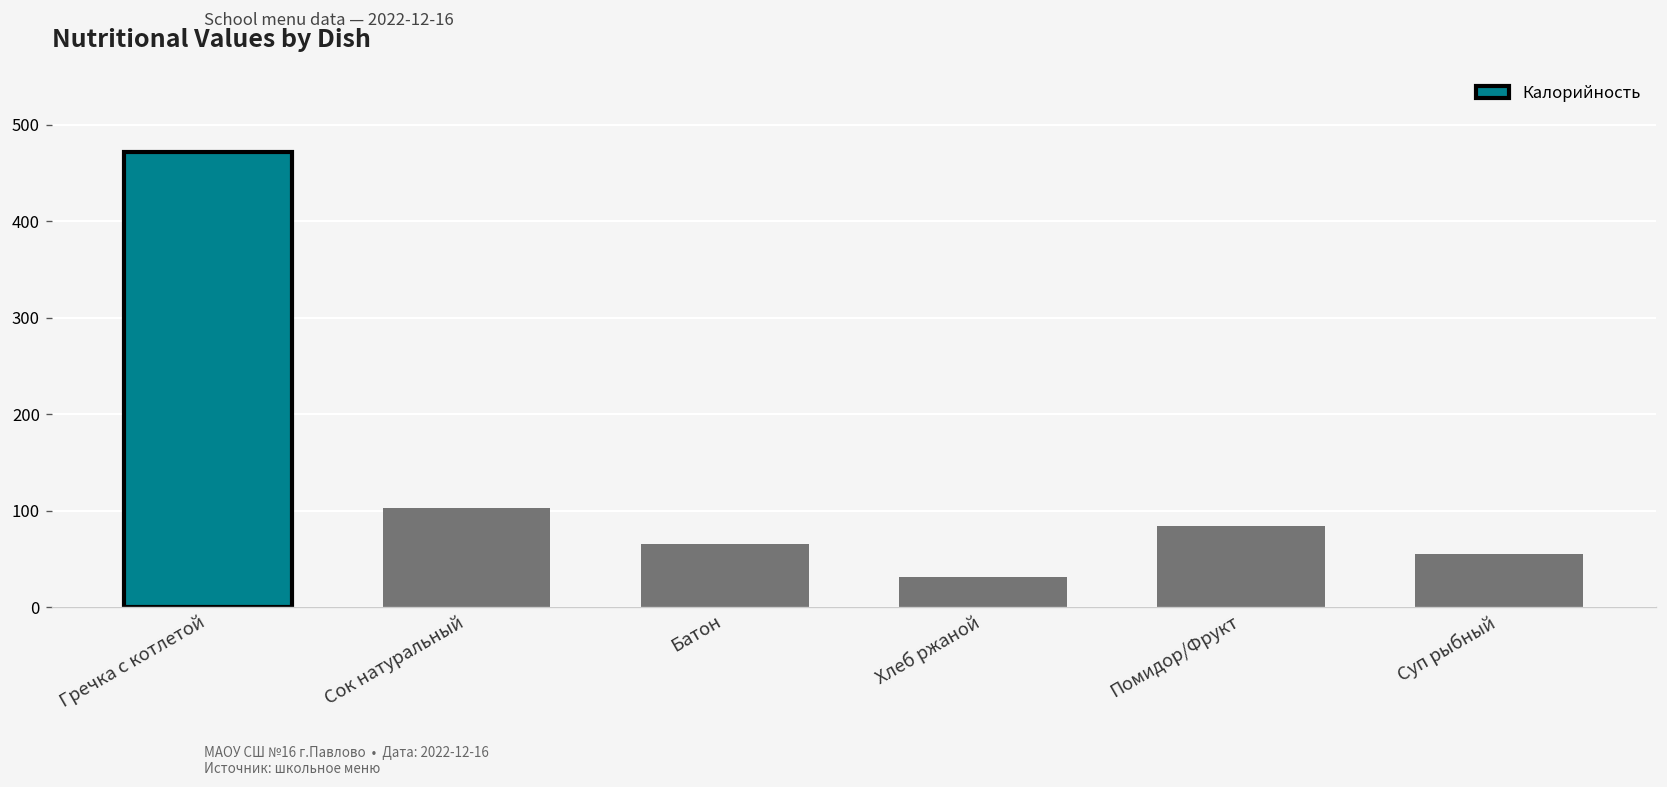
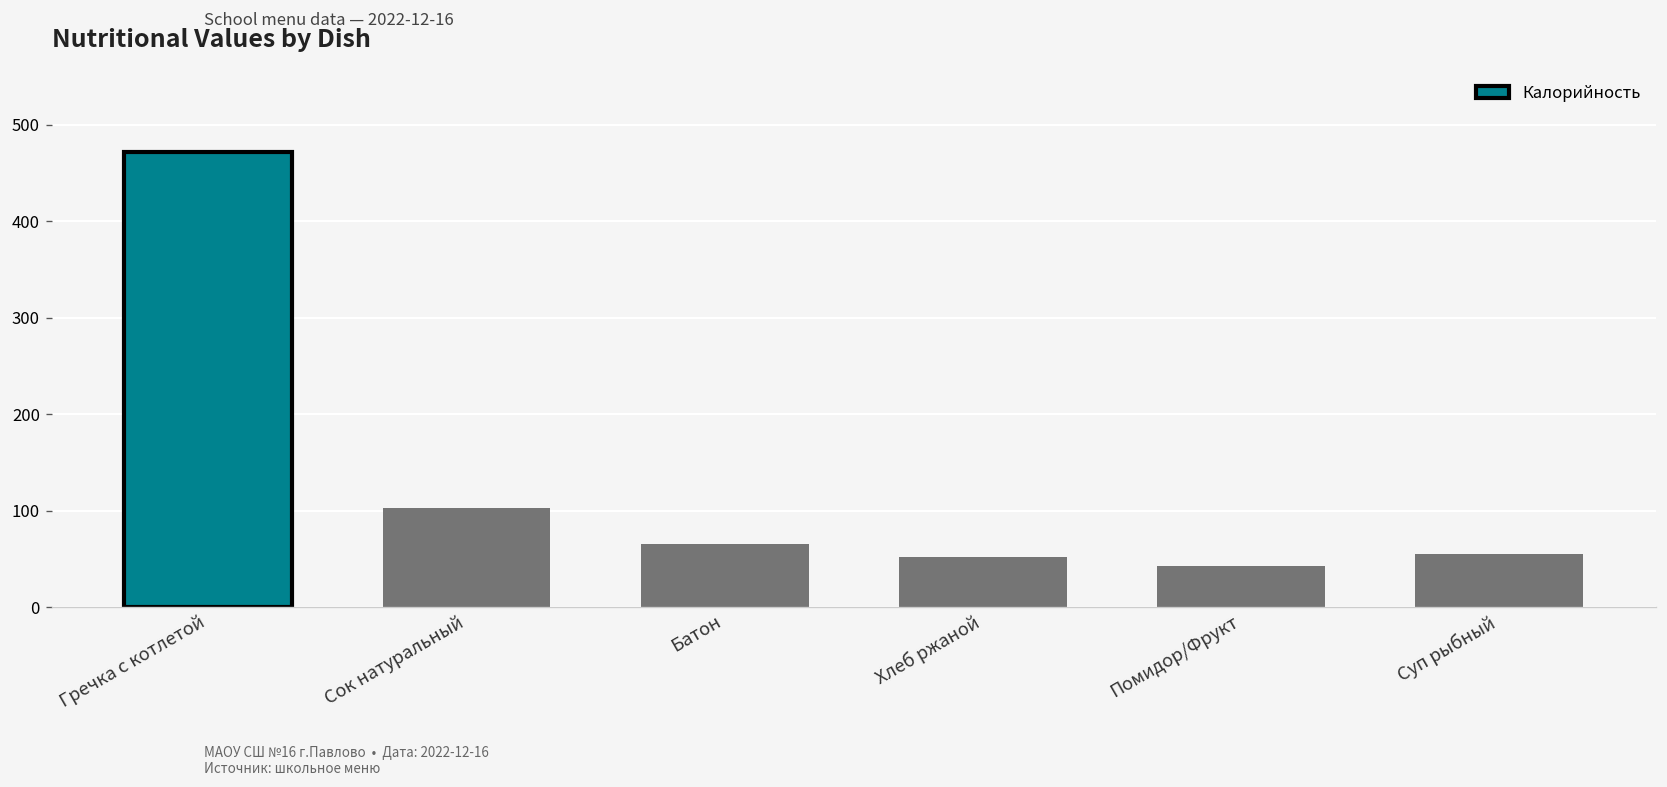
  {
    "Гречка с котлетой": 470,
    "Сок натуральный": 100,
    "Батон": 70,
-   "Хлеб ржаной": 30,
-   "Помидор/Фрукт": 80,
+   "Хлеб ржаной": 50,
+   "Помидор/Фрукт": 40,
    "Суп рыбный": 60
  }
